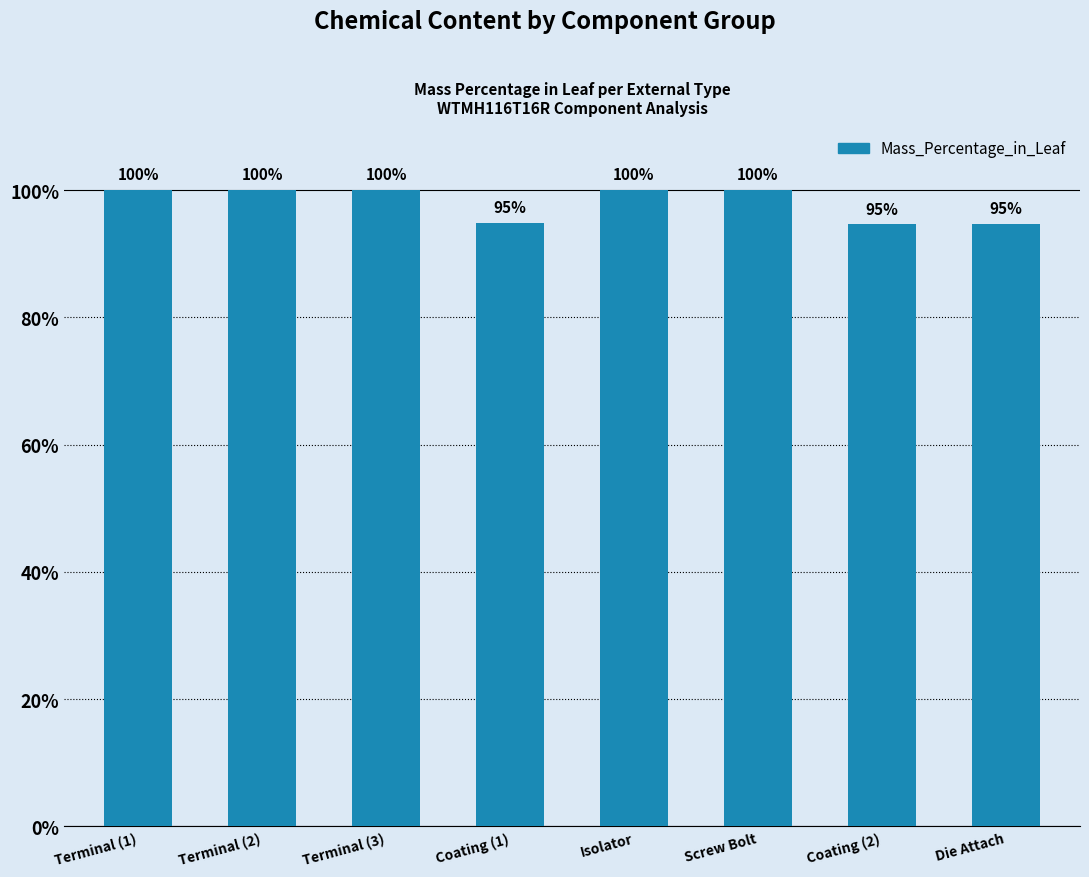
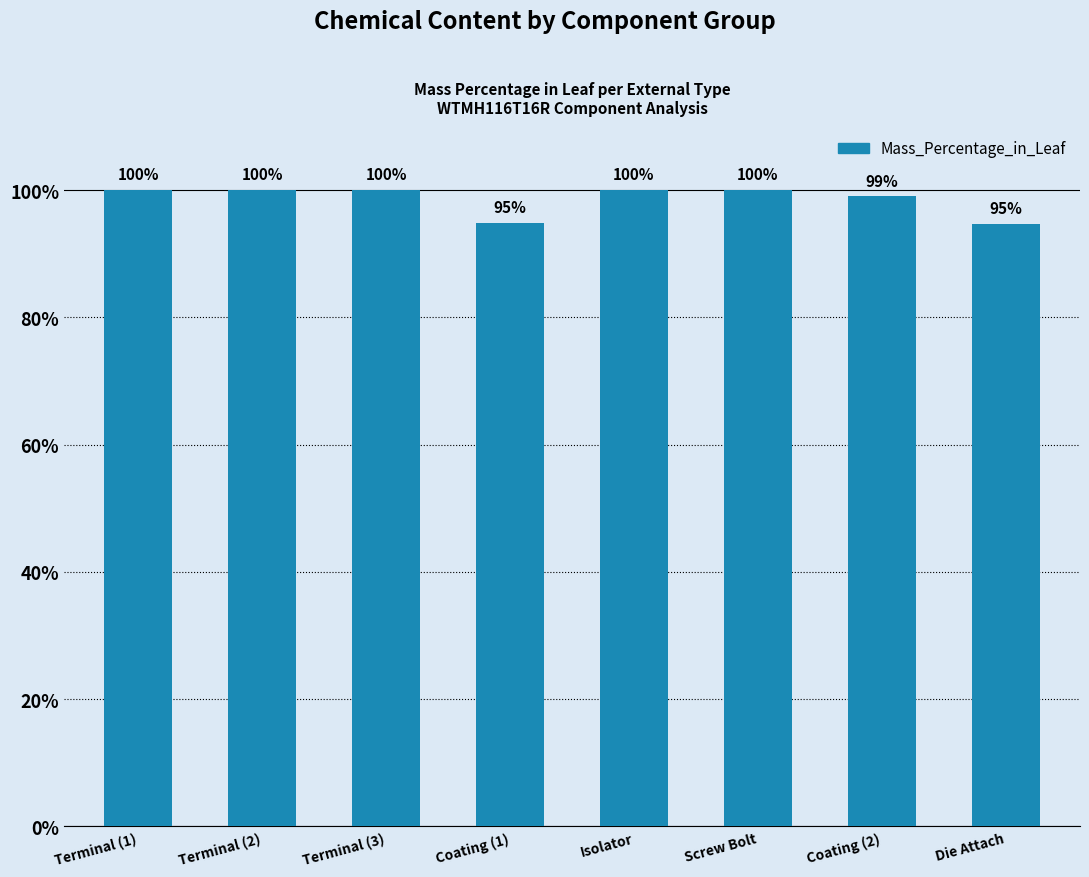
  {
    "Terminal (1)": "100%",
    "Terminal (2)": "100%",
    "Terminal (3)": "100%",
    "Coating (1)": "95%",
    "Isolator": "100%",
    "Screw Bolt": "100%",
-   "Coating (2)": "95%",
+   "Coating (2)": "99%",
    "Die Attach": "95%"
  }
